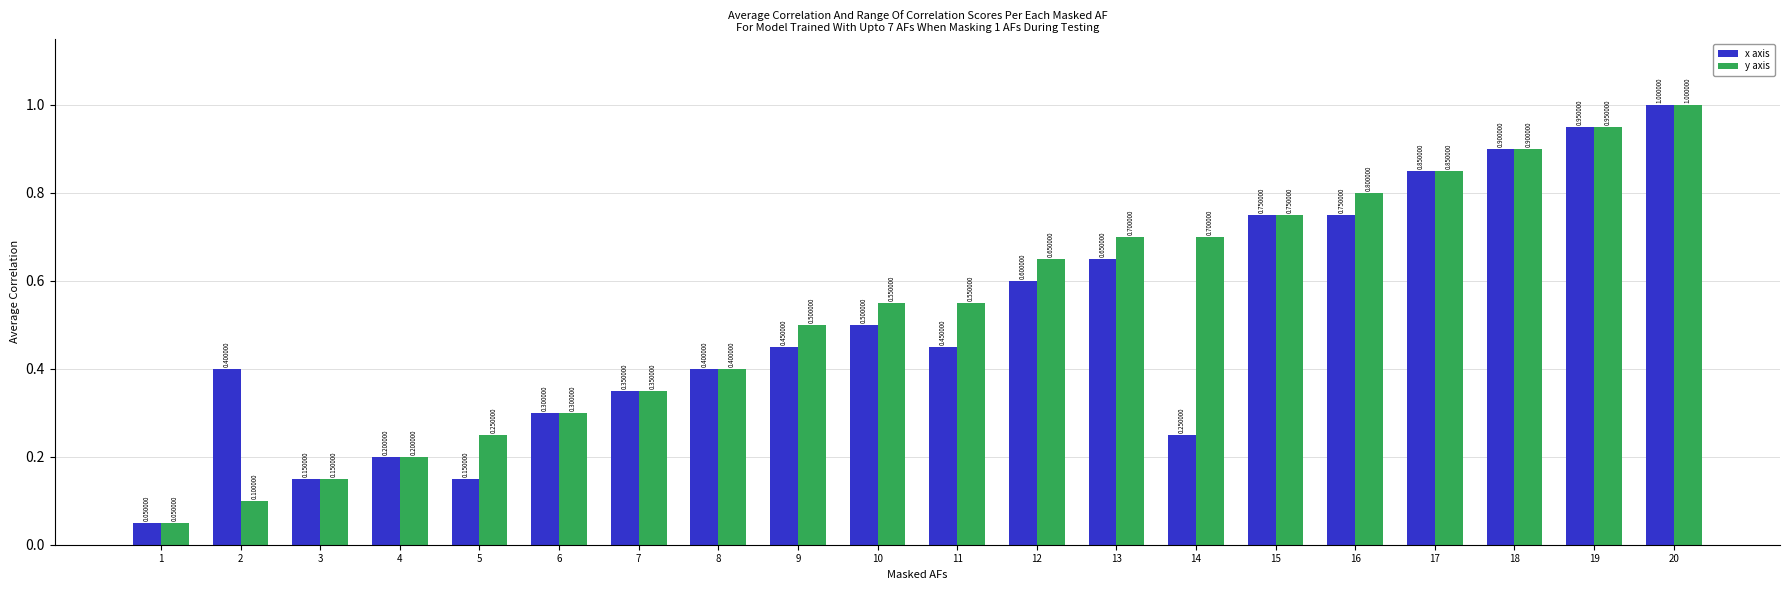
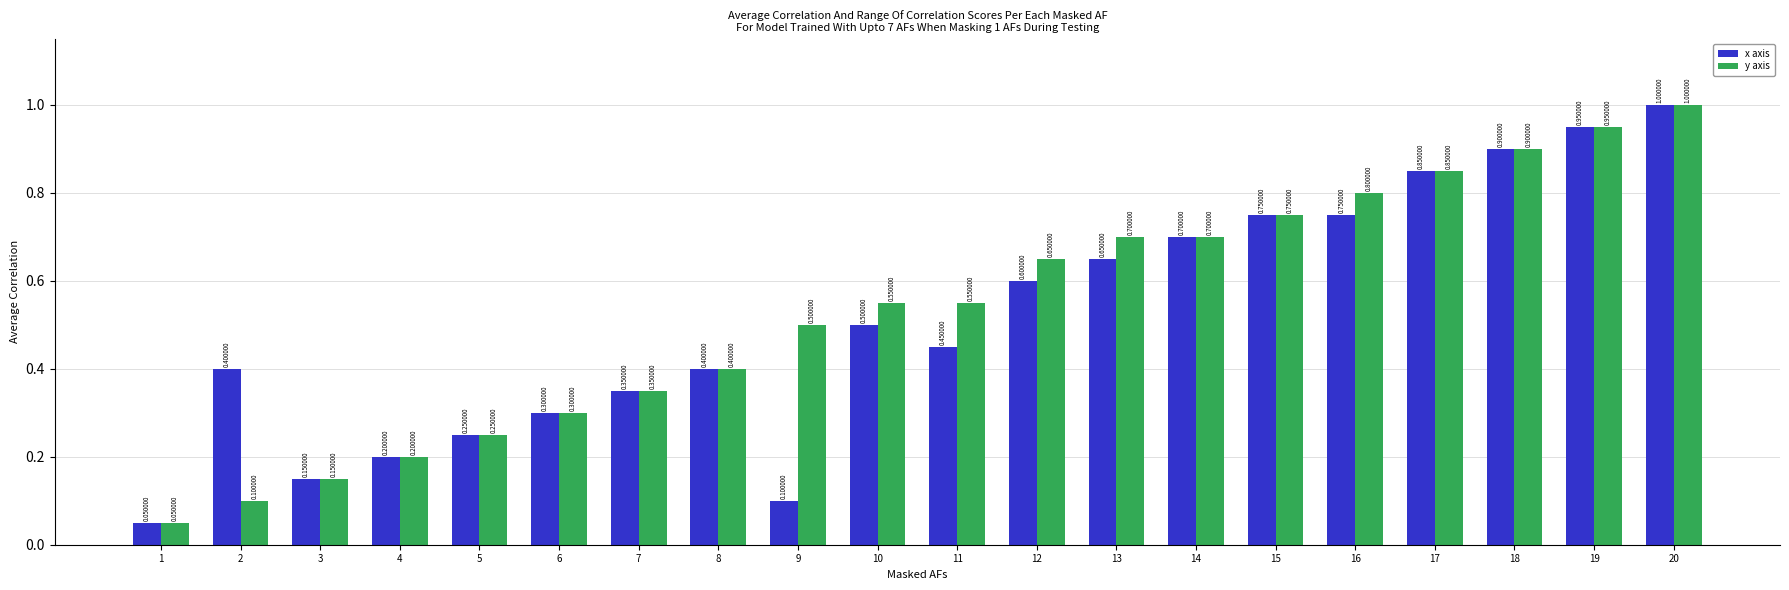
  {
    "x axis": {
      "1": 0.050000,
      "2": 0.400000,
      "3": 0.150000,
      "4": 0.200000,
-     "5": 0.150000,
+     "5": 0.250000,
      "6": 0.300000,
      "7": 0.350000,
      "8": 0.400000,
-     "9": 0.450000,
+     "9": 0.100000,
      "10": 0.500000,
      "11": 0.450000,
      "12": 0.600000,
      "13": 0.650000,
-     "14": 0.250000,
+     "14": 0.700000,
      "15": 0.750000,
      "16": 0.750000,
      "17": 0.850000,
      "18": 0.900000,
      "19": 0.950000,
      "20": 1.000000
    },
    "y axis": {
      "1": 0.050000,
      "2": 0.100000,
      "3": 0.150000,
      "4": 0.200000,
      "5": 0.250000,
      "6": 0.300000,
      "7": 0.350000,
      "8": 0.400000,
      "9": 0.500000,
      "10": 0.550000,
      "11": 0.550000,
      "12": 0.650000,
      "13": 0.700000,
      "14": 0.700000,
      "15": 0.750000,
      "16": 0.800000,
      "17": 0.850000,
      "18": 0.900000,
      "19": 0.950000,
      "20": 1.000000
    }
  }
